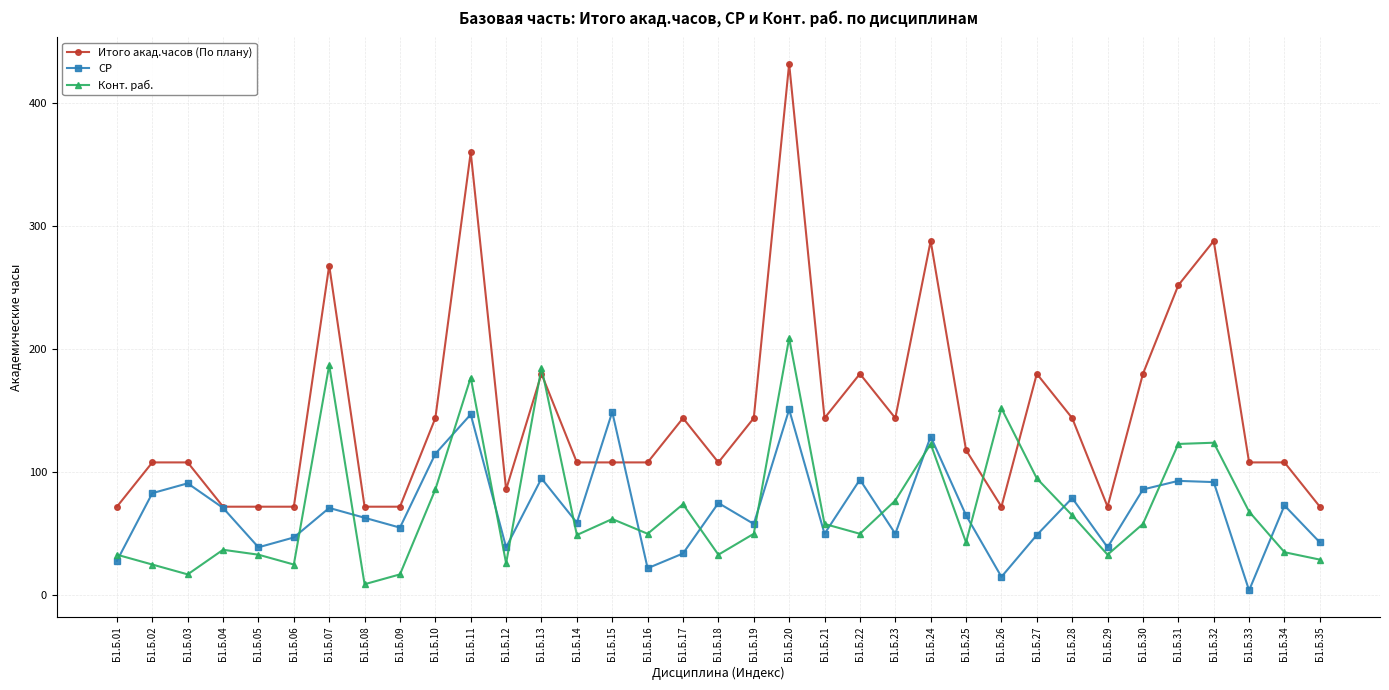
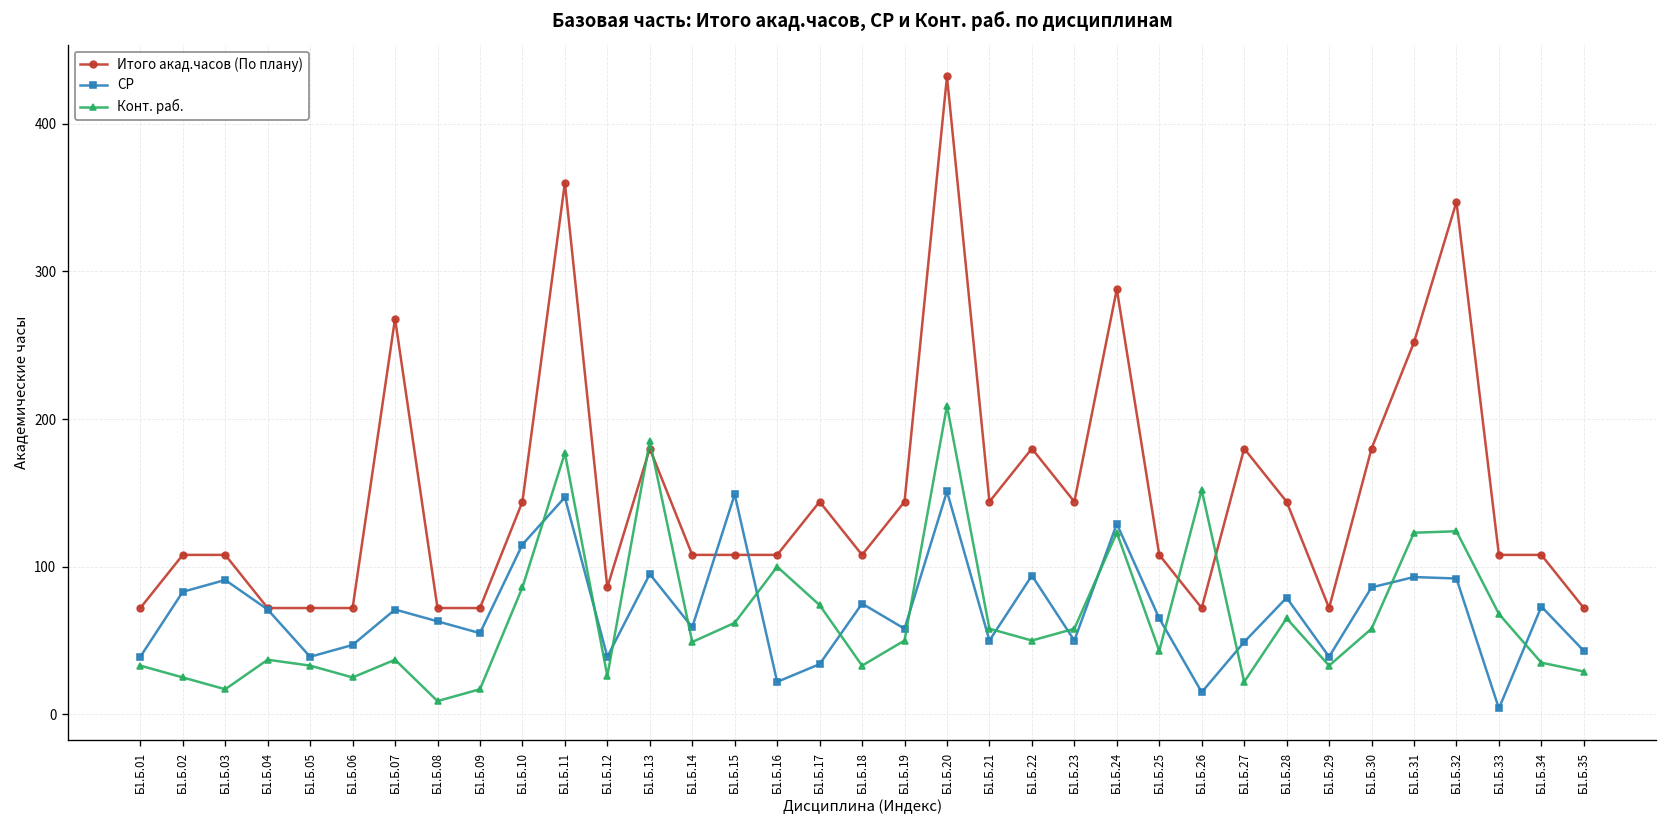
  {
    "Итого акад.часов (По плану)": {
      "Б1.Б.01": 72,
      "Б1.Б.02": 108,
      "Б1.Б.03": 108,
      "Б1.Б.05": 72,
      "Б1.Б.06": 72,
      "Б1.Б.07": 268,
      "Б1.Б.08": 72,
      "Б1.Б.09": 72,
      "Б1.Б.10": 144,
      "Б1.Б.11": 360,
      "Б1.Б.12": 86,
      "Б1.Б.13": 180,
      "Б1.Б.14": 108,
      "Б1.Б.15": 108,
      "Б1.Б.16": 108,
      "Б1.Б.17": 144,
      "Б1.Б.18": 108,
      "Б1.Б.19": 144,
      "Б1.Б.20": 432,
      "Б1.Б.21": 144,
      "Б1.Б.22": 180,
      "Б1.Б.23": 144,
      "Б1.Б.24": 288,
-     "Б1.Б.25": 118,
+     "Б1.Б.25": 108,
      "Б1.Б.26": 72,
      "Б1.Б.27": 180,
      "Б1.Б.28": 144,
      "Б1.Б.29": 72,
      "Б1.Б.30": 180,
      "Б1.Б.31": 252,
-     "Б1.Б.32": 288,
+     "Б1.Б.32": 347,
      "Б1.Б.33": 108,
      "Б1.Б.34": 108,
      "Б1.Б.35": 72
    },
    "СР": {
-     "Б1.Б.01": 28,
+     "Б1.Б.01": 39,
      "Б1.Б.02": 83,
      "Б1.Б.03": 91,
      "Б1.Б.05": 39,
      "Б1.Б.06": 47,
      "Б1.Б.07": 71,
      "Б1.Б.08": 63,
      "Б1.Б.09": 55,
      "Б1.Б.10": 115,
      "Б1.Б.11": 147,
      "Б1.Б.12": 39,
      "Б1.Б.13": 95,
      "Б1.Б.14": 59,
      "Б1.Б.15": 149,
      "Б1.Б.16": 22,
      "Б1.Б.17": 34,
      "Б1.Б.18": 75,
      "Б1.Б.19": 58,
      "Б1.Б.20": 151,
      "Б1.Б.21": 50,
      "Б1.Б.22": 94,
      "Б1.Б.23": 50,
      "Б1.Б.24": 129,
      "Б1.Б.25": 65,
      "Б1.Б.26": 15,
      "Б1.Б.27": 49,
      "Б1.Б.28": 79,
      "Б1.Б.29": 39,
      "Б1.Б.30": 86,
      "Б1.Б.31": 93,
      "Б1.Б.32": 92,
      "Б1.Б.33": 4,
      "Б1.Б.34": 73,
      "Б1.Б.35": 43
    },
    "Конт. раб.": {
      "Б1.Б.01": 33,
      "Б1.Б.02": 25,
      "Б1.Б.03": 17,
      "Б1.Б.04": 37,
      "Б1.Б.05": 33,
      "Б1.Б.06": 25,
-     "Б1.Б.07": 187,
+     "Б1.Б.07": 37,
      "Б1.Б.08": 9,
      "Б1.Б.09": 17,
      "Б1.Б.10": 86,
      "Б1.Б.11": 177,
      "Б1.Б.12": 26,
      "Б1.Б.13": 185,
      "Б1.Б.14": 49,
      "Б1.Б.15": 62,
-     "Б1.Б.16": 50,
+     "Б1.Б.16": 100,
      "Б1.Б.17": 74,
      "Б1.Б.18": 33,
      "Б1.Б.19": 50,
      "Б1.Б.20": 209,
      "Б1.Б.21": 58,
      "Б1.Б.22": 50,
-     "Б1.Б.23": 77,
+     "Б1.Б.23": 58,
      "Б1.Б.24": 123,
      "Б1.Б.25": 43,
      "Б1.Б.26": 152,
-     "Б1.Б.27": 95,
+     "Б1.Б.27": 22,
      "Б1.Б.28": 65,
      "Б1.Б.29": 33,
      "Б1.Б.30": 58,
      "Б1.Б.31": 123,
      "Б1.Б.32": 124,
      "Б1.Б.33": 68,
      "Б1.Б.34": 35,
      "Б1.Б.35": 29
    }
  }
